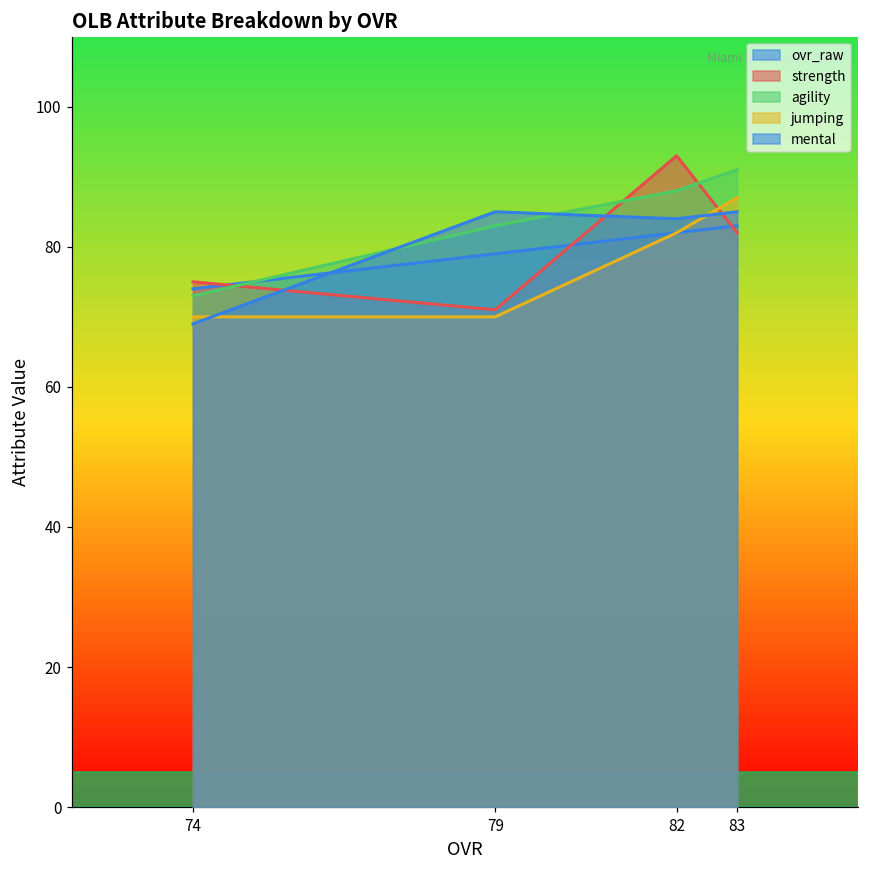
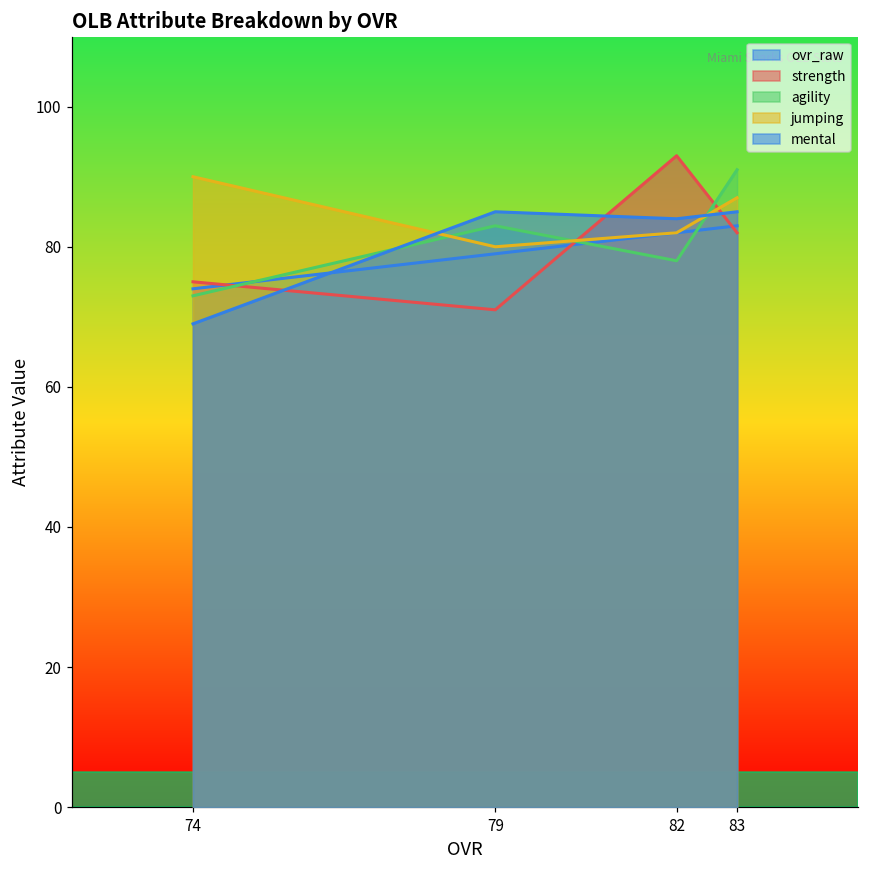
  {
    "strength": {
      "74": 75,
      "79": 71,
      "82": 93,
      "83": 82
    },
    "agility": {
      "74": 73,
      "79": 83,
-     "82": 88,
+     "82": 78,
      "83": 91
    },
    "jumping": {
-     "74": 70,
-     "79": 70,
+     "74": 90,
+     "79": 80,
      "83": 87
    }
  }
